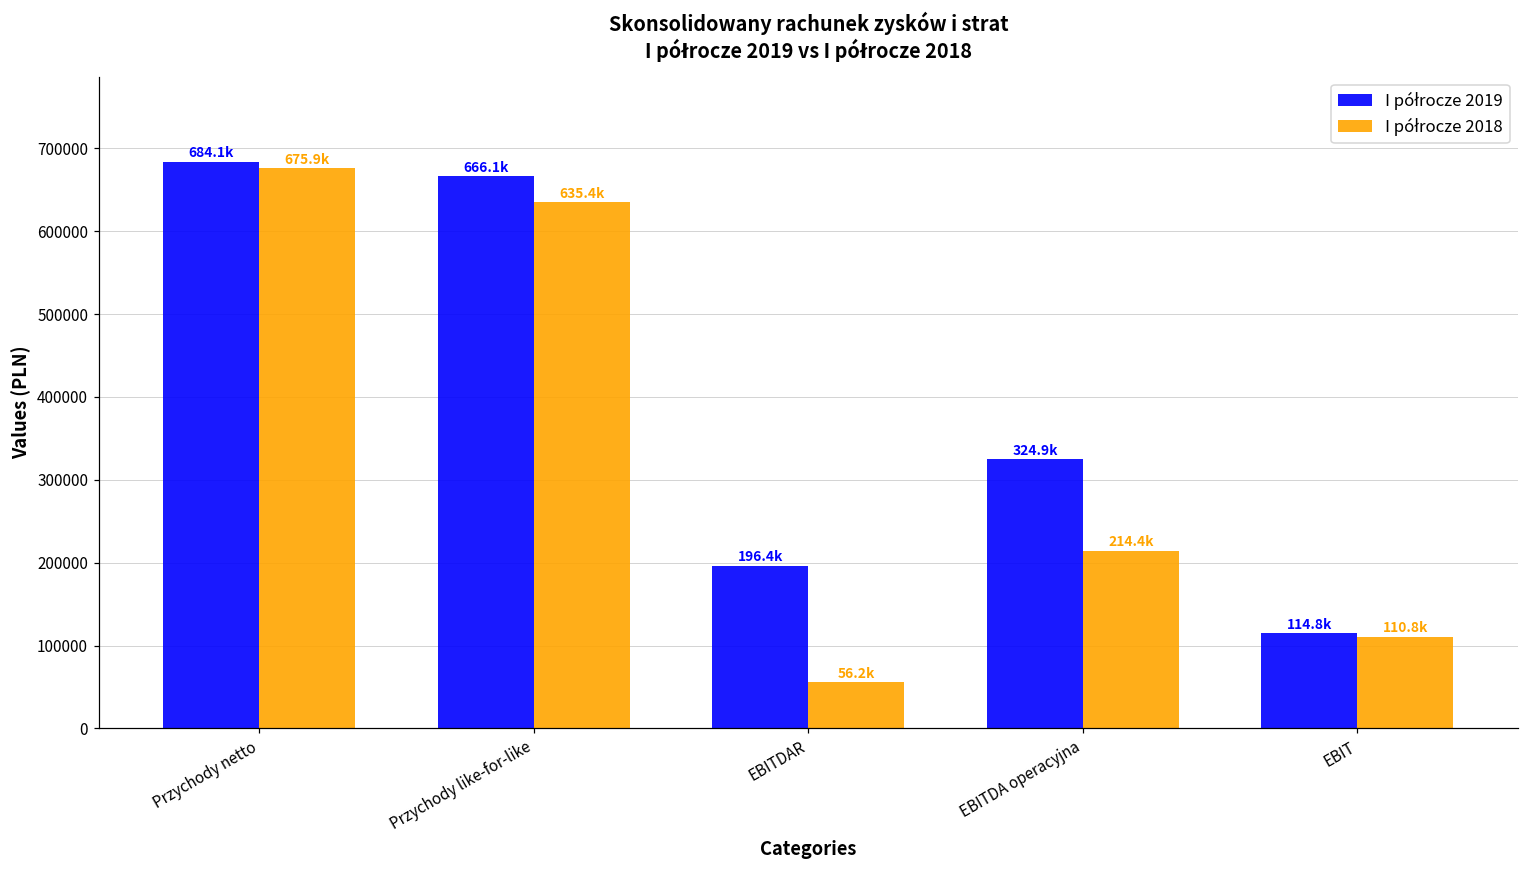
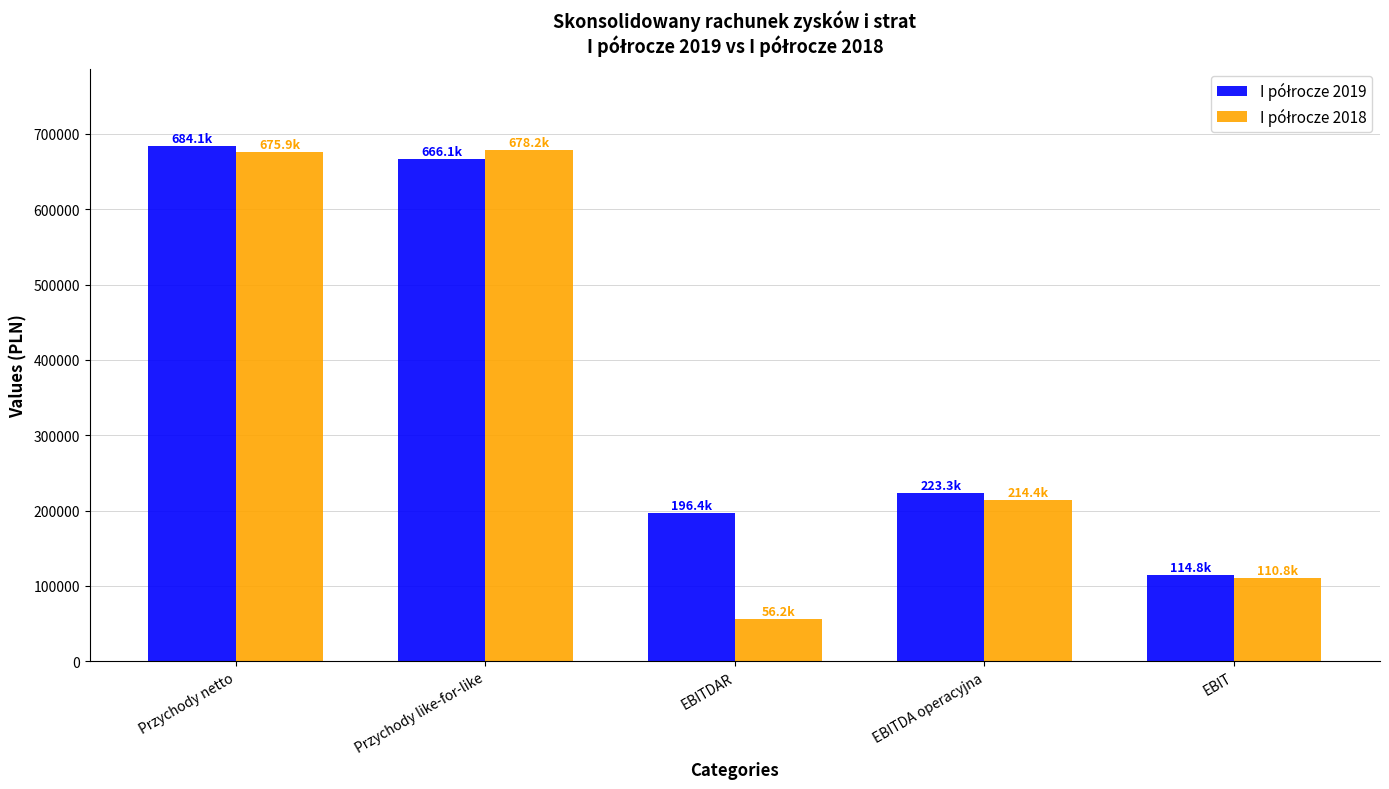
  {
    "I półrocze 2019": {
      "Przychody netto": "684.1k",
      "Przychody like-for-like": "666.1k",
      "EBITDAR": "196.4k",
-     "EBITDA operacyjna": "324.9k",
+     "EBITDA operacyjna": "223.3k",
      "EBIT": "114.8k"
    },
    "I półrocze 2018": {
      "Przychody netto": "675.9k",
-     "Przychody like-for-like": "635.4k",
+     "Przychody like-for-like": "678.2k",
      "EBITDAR": "56.2k",
      "EBITDA operacyjna": "214.4k",
      "EBIT": "110.8k"
    }
  }
